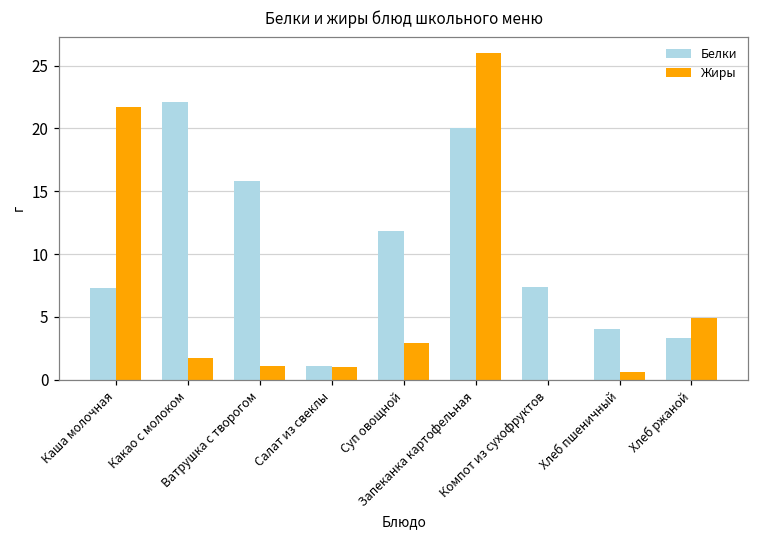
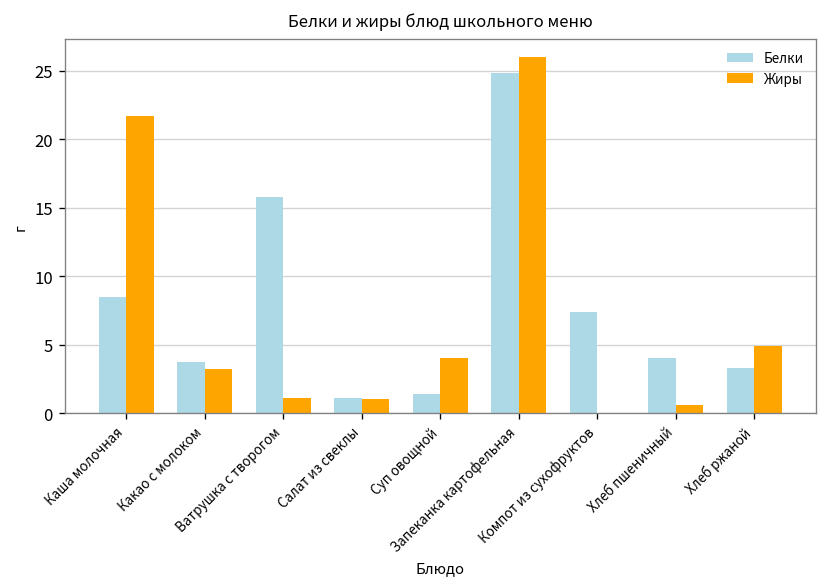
  {
    "Белки": {
-     "Каша молочная": 7.3,
-     "Какао с молоком": 22.1,
+     "Каша молочная": 8.5,
+     "Какао с молоком": 3.7,
      "Ватрушка с творогом": 15.8,
      "Салат из свеклы": 1.1,
-     "Суп овощной": 11.8,
-     "Запеканка картофельная": 20.0,
+     "Суп овощной": 1.4,
+     "Запеканка картофельная": 24.8,
      "Компот из сухофруктов": 7.4,
      "Хлеб пшеничный": 4.0,
      "Хлеб ржаной": 3.3
    },
    "Жиры": {
      "Каша молочная": 21.7,
-     "Какао с молоком": 1.7,
+     "Какао с молоком": 3.2,
      "Ватрушка с творогом": 1.1,
      "Салат из свеклы": 1.0,
-     "Суп овощной": 2.9,
+     "Суп овощной": 4.0,
      "Запеканка картофельная": 26.0,
      "Компот из сухофруктов": 0.0,
      "Хлеб пшеничный": 0.6,
      "Хлеб ржаной": 4.9
    }
  }
